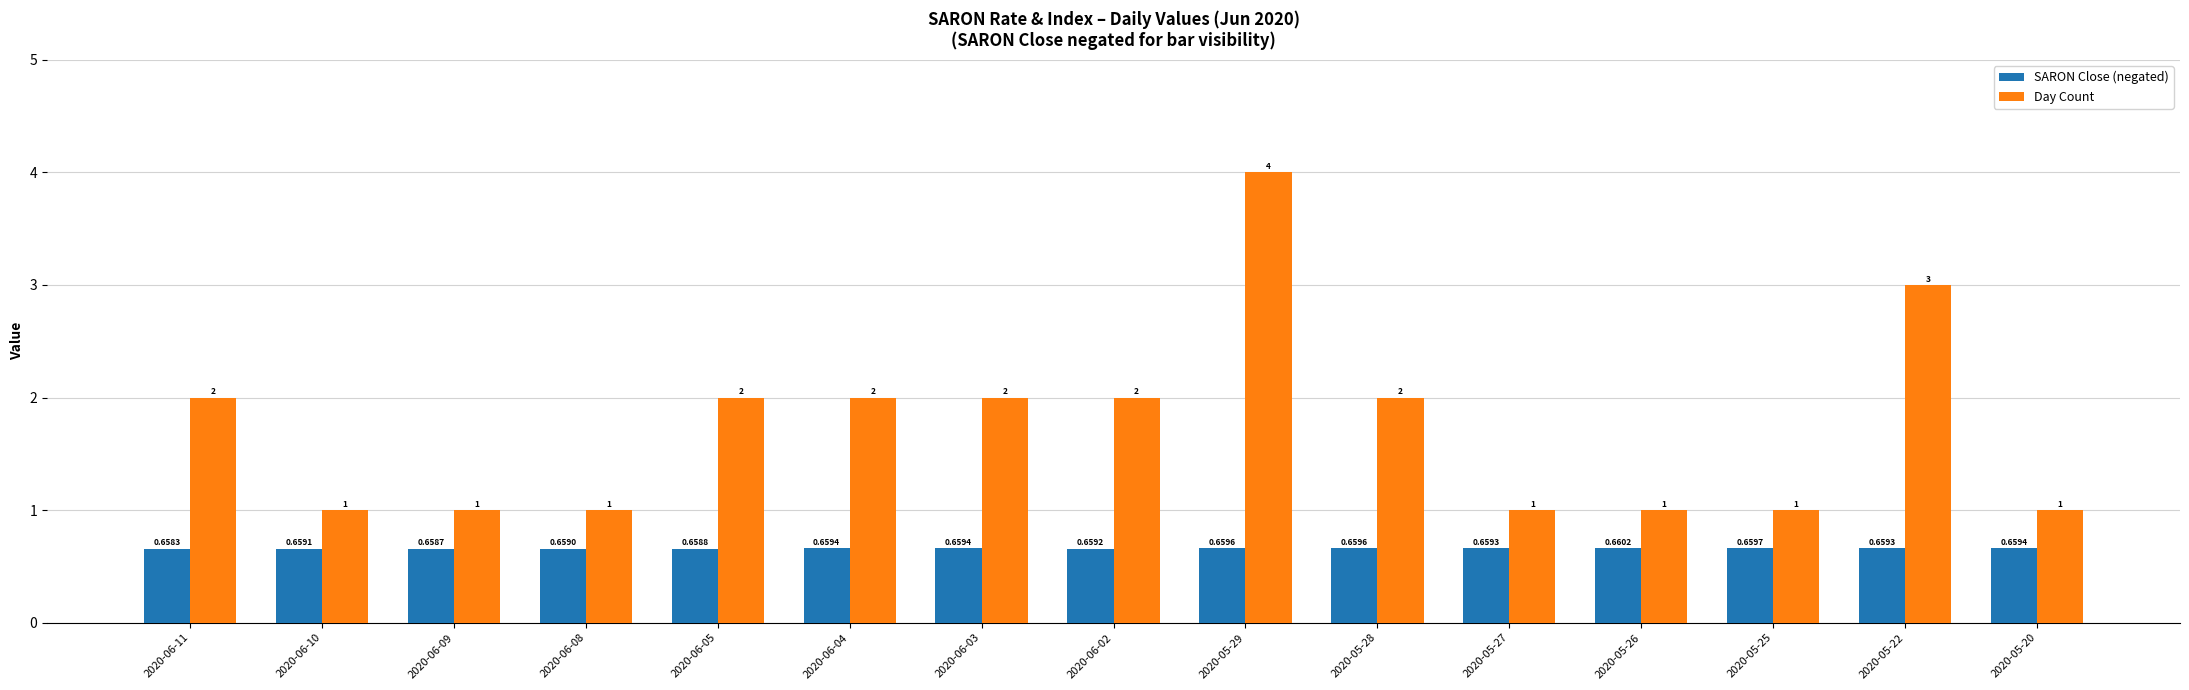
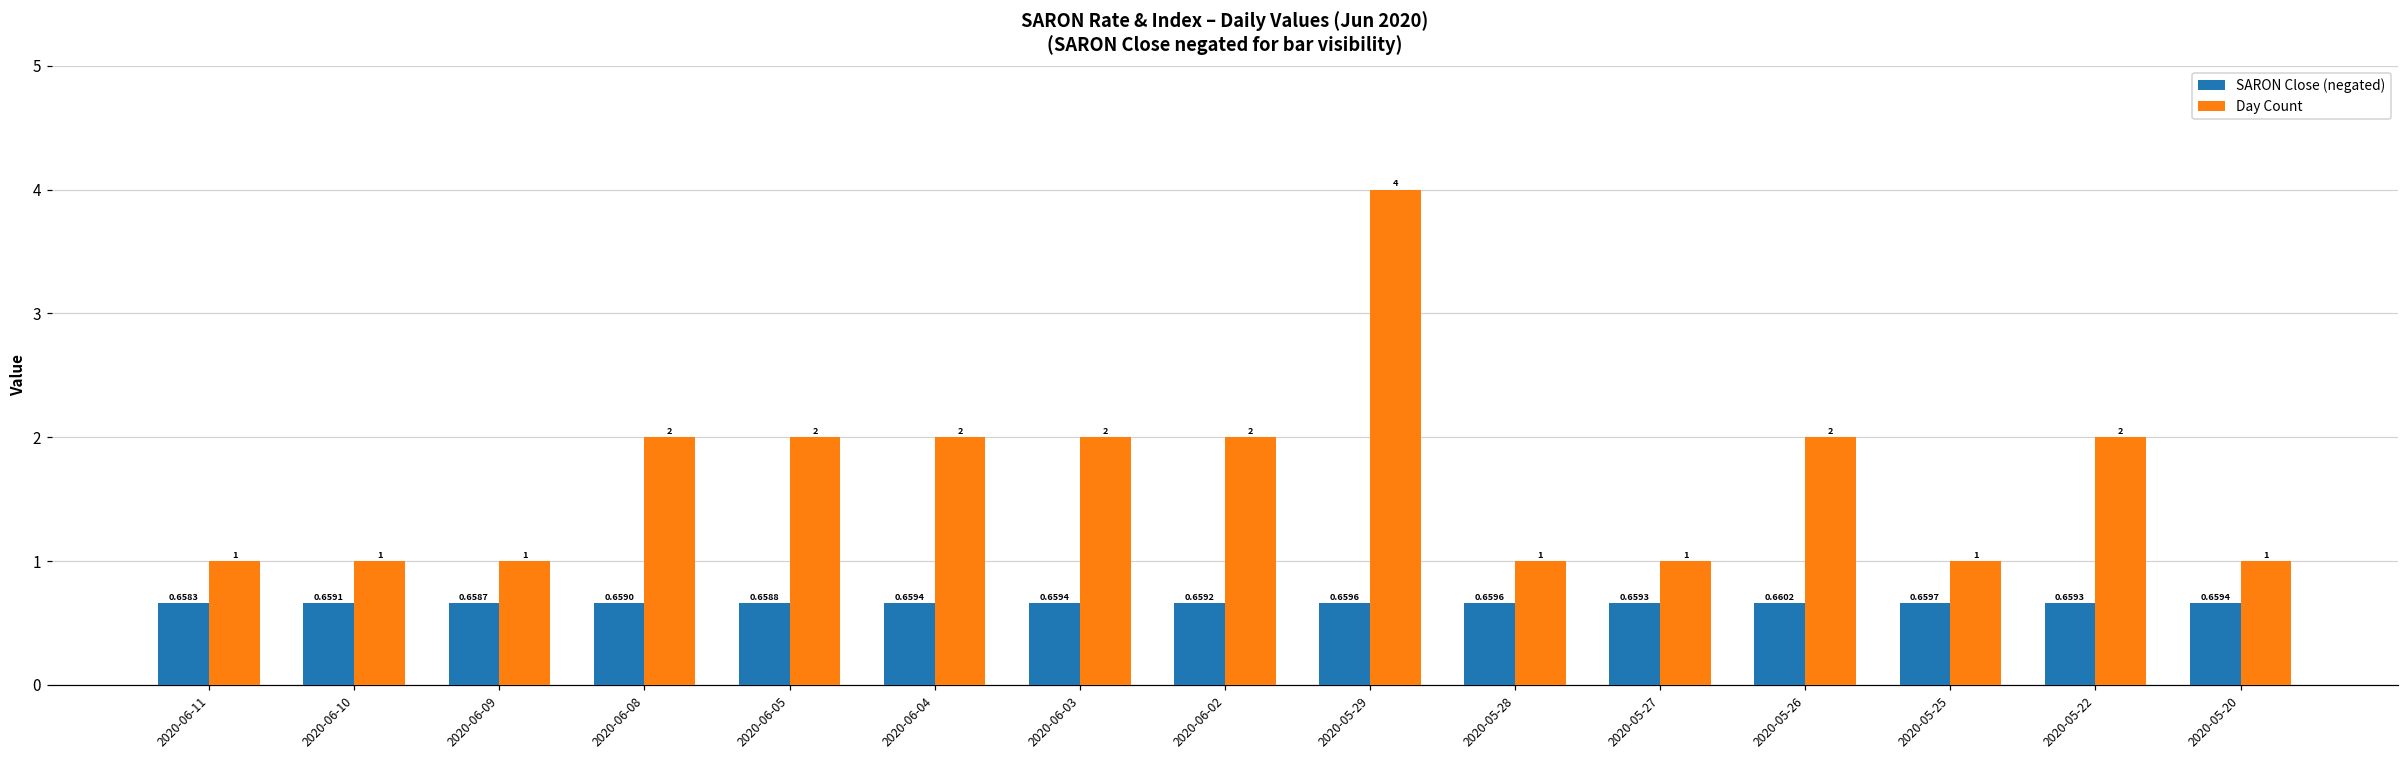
  {
    "SARON Close (negated)": {
      "2020-06-11": 0.6583,
      "2020-06-10": 0.6591,
      "2020-06-09": 0.6587,
      "2020-06-08": 0.6590,
      "2020-06-05": 0.6588,
      "2020-06-04": 0.6594,
      "2020-06-03": 0.6594,
      "2020-06-02": 0.6592,
      "2020-05-29": 0.6596,
      "2020-05-28": 0.6596,
      "2020-05-27": 0.6593,
      "2020-05-26": 0.6602,
      "2020-05-25": 0.6597,
      "2020-05-22": 0.6593,
      "2020-05-20": 0.6594
    },
    "Day Count": {
-     "2020-06-11": 2,
+     "2020-06-11": 1,
      "2020-06-10": 1,
      "2020-06-09": 1,
-     "2020-06-08": 1,
+     "2020-06-08": 2,
      "2020-06-05": 2,
      "2020-06-04": 2,
      "2020-06-03": 2,
      "2020-06-02": 2,
      "2020-05-29": 4,
-     "2020-05-28": 2,
+     "2020-05-28": 1,
      "2020-05-27": 1,
-     "2020-05-26": 1,
+     "2020-05-26": 2,
      "2020-05-25": 1,
-     "2020-05-22": 3,
+     "2020-05-22": 2,
      "2020-05-20": 1
    }
  }
